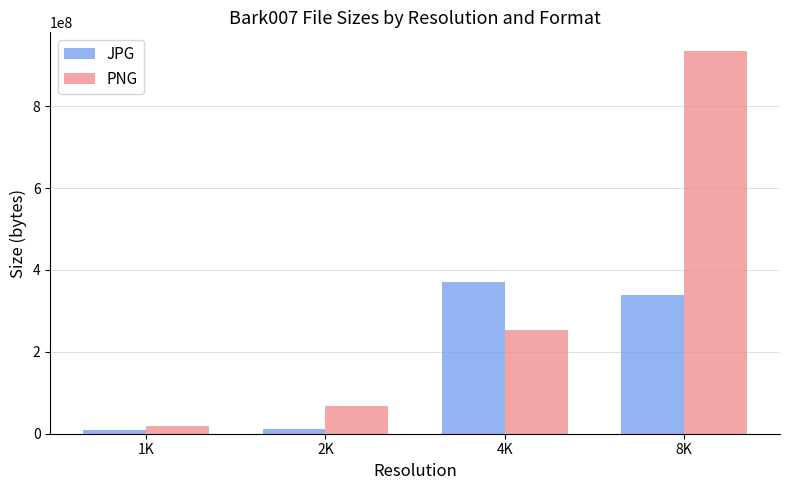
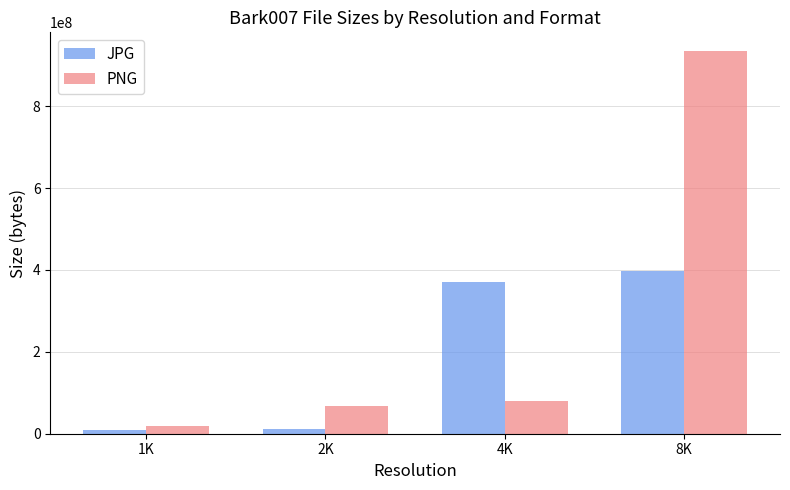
  {
    "JPG": {
      "1K": 10000000,
      "2K": 10000000,
      "4K": 370000000,
-     "8K": 340000000
+     "8K": 400000000
    },
    "PNG": {
      "1K": 20000000,
      "2K": 70000000,
-     "4K": 250000000,
+     "4K": 80000000,
      "8K": 930000000
    }
  }
